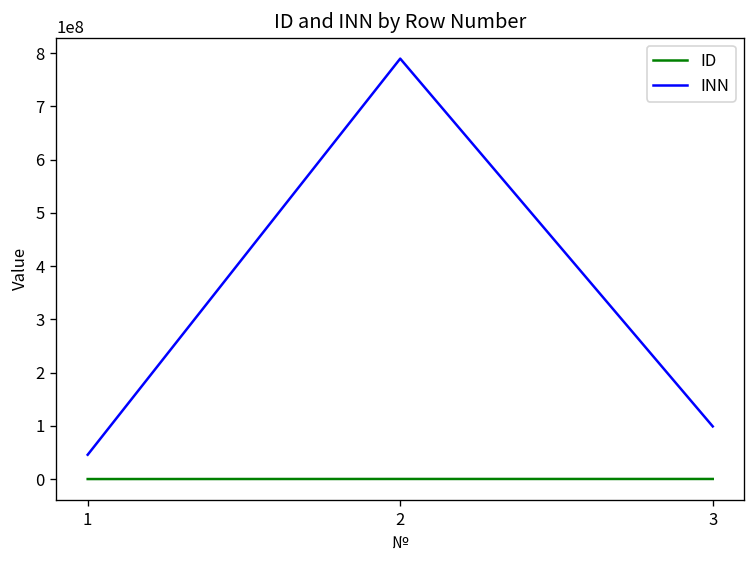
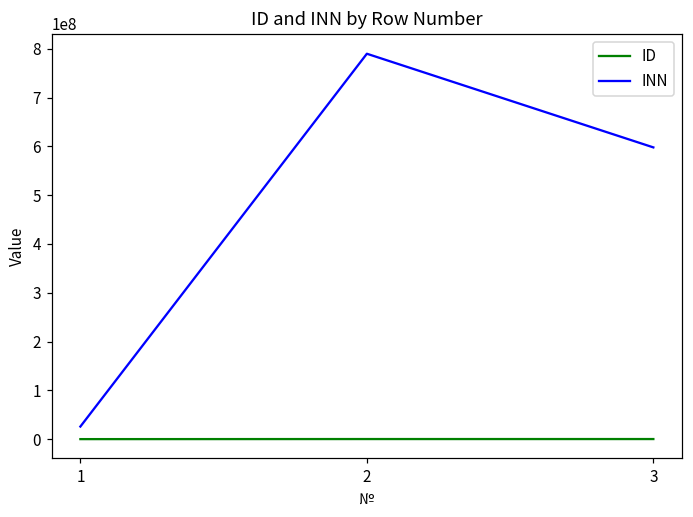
  {
    "ID": {
      "1": 0,
      "2": 0,
      "3": 0
    },
    "INN": {
-     "1": 50000000,
+     "1": 30000000,
      "2": 790000000,
-     "3": 100000000
+     "3": 600000000
    }
  }
